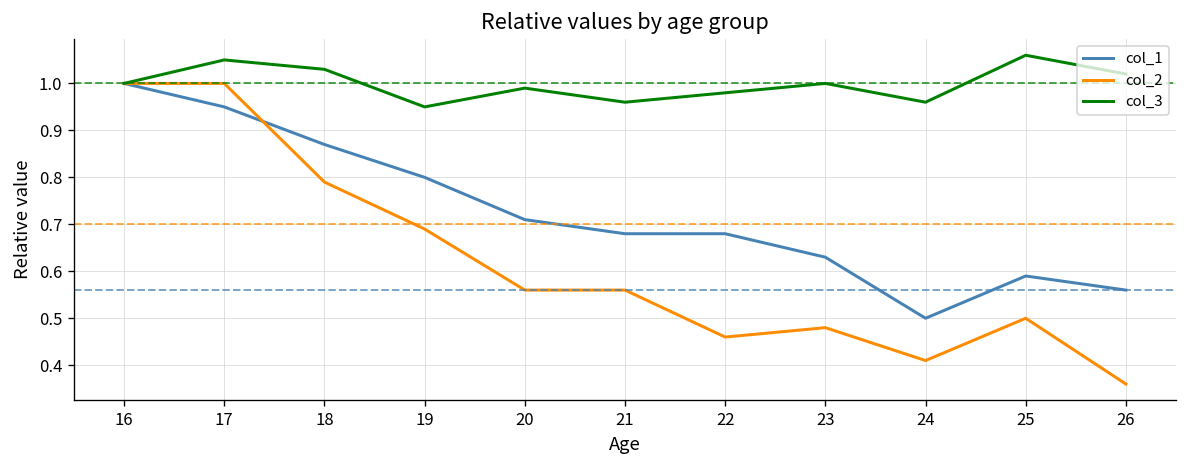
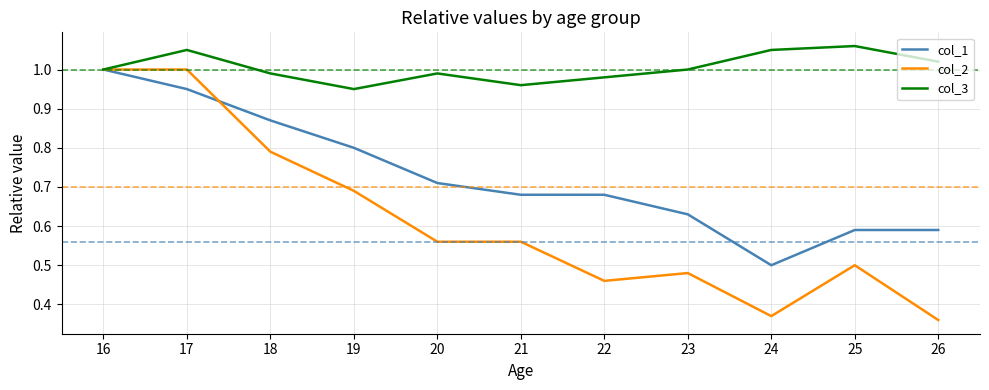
  {
    "col_1": {
      "17": 0.95,
      "18": 0.87,
      "19": 0.80,
      "20": 0.71,
      "21": 0.68,
      "22": 0.68,
      "23": 0.63,
      "24": 0.50,
      "25": 0.59,
-     "26": 0.56
+     "26": 0.59
    },
    "col_2": {
      "17": 1.00,
      "18": 0.79,
      "19": 0.69,
      "20": 0.56,
      "21": 0.56,
      "22": 0.46,
      "23": 0.48,
-     "24": 0.41,
+     "24": 0.37,
      "25": 0.50,
      "26": 0.36
    },
    "col_3": {
      "17": 1.05,
-     "18": 1.03,
+     "18": 0.99,
      "19": 0.95,
      "20": 0.99,
      "21": 0.96,
      "22": 0.98,
      "23": 1.00,
-     "24": 0.96,
+     "24": 1.05,
      "25": 1.06
    }
  }
